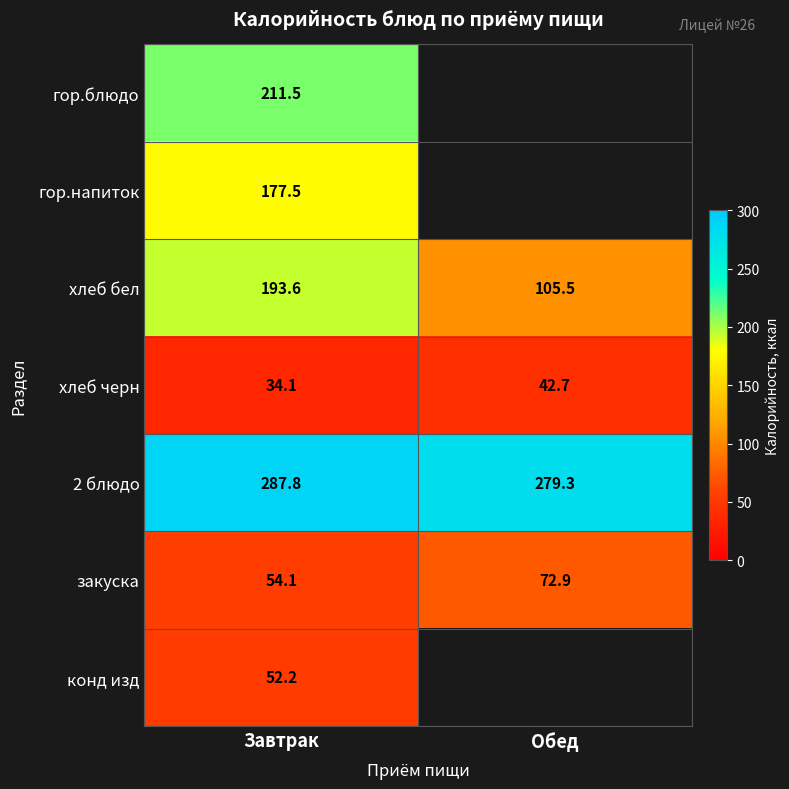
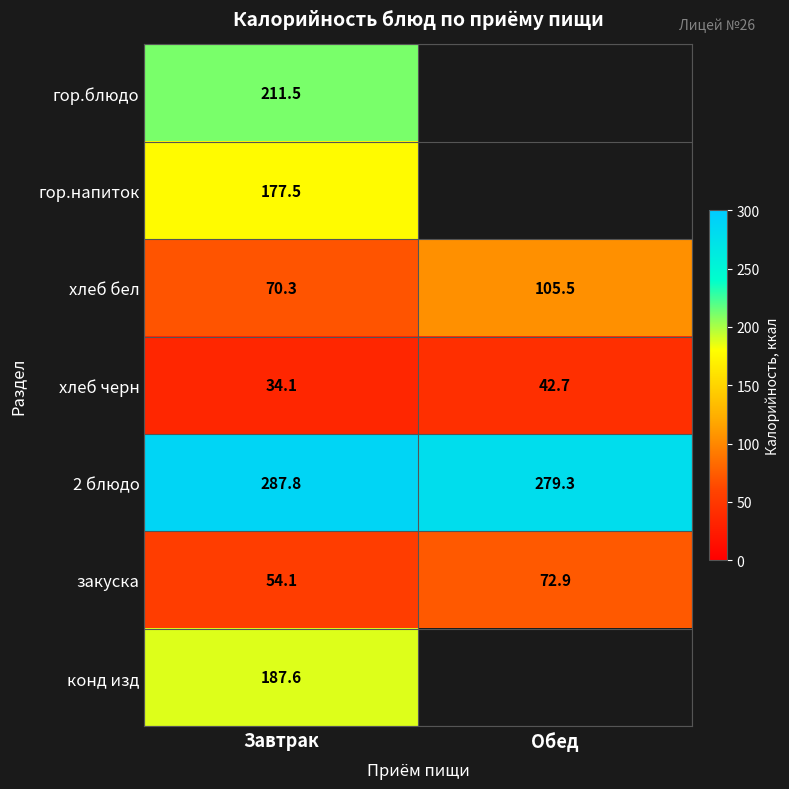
  {
    "гор.блюдо": {
      "Завтрак": 211.5
    },
    "гор.напиток": {
      "Завтрак": 177.5
    },
    "хлеб бел": {
-     "Завтрак": 193.6,
+     "Завтрак": 70.3,
      "Обед": 105.5
    },
    "хлеб черн": {
      "Завтрак": 34.1,
      "Обед": 42.7
    },
    "2 блюдо": {
      "Завтрак": 287.8,
      "Обед": 279.3
    },
    "закуска": {
      "Завтрак": 54.1,
      "Обед": 72.9
    },
    "конд изд": {
-     "Завтрак": 52.2
+     "Завтрак": 187.6
    }
  }
